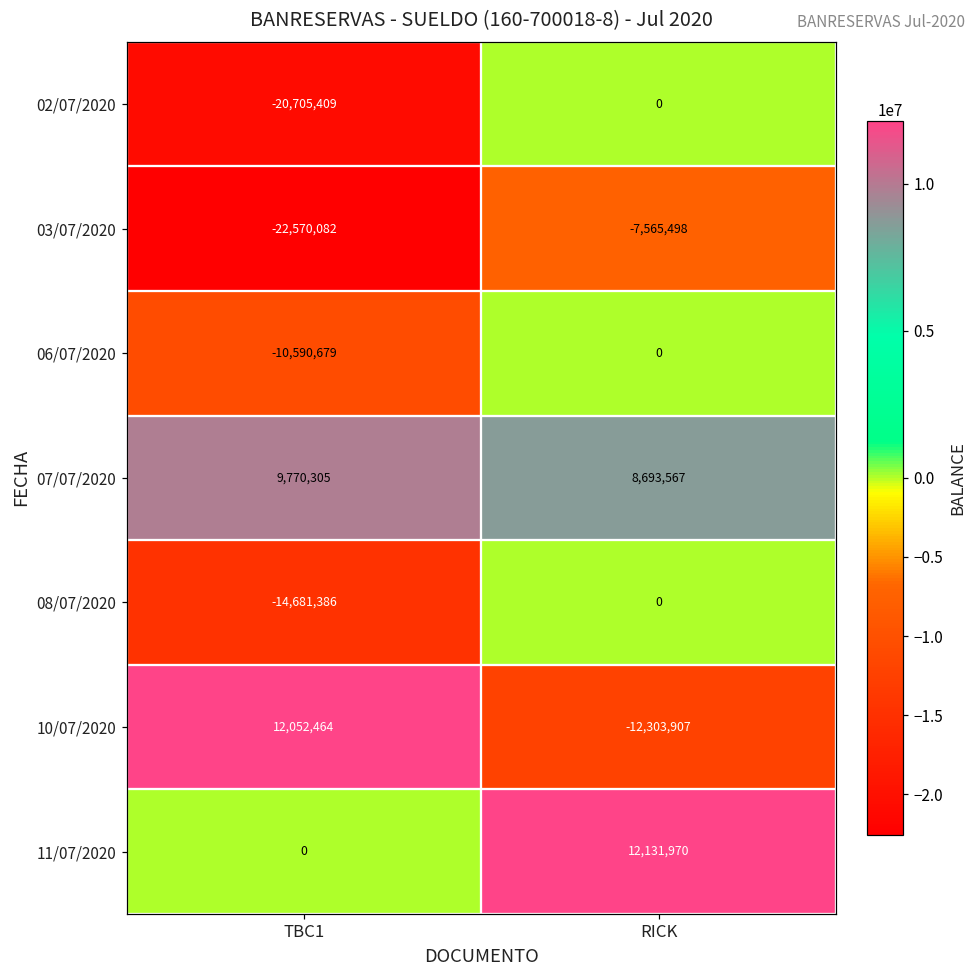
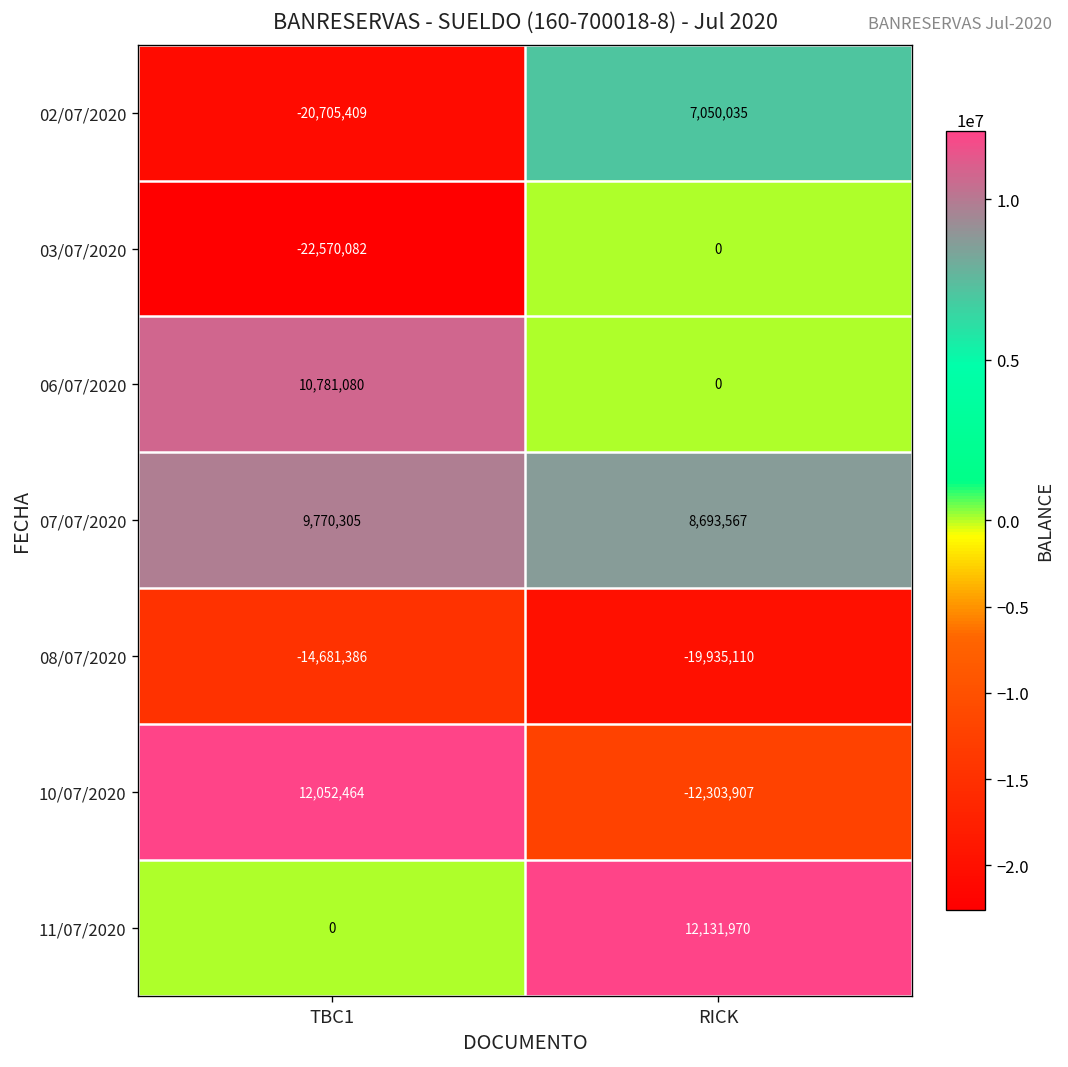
  {
    "02/07/2020": {
      "TBC1": "-20,705,409",
-     "RICK": "0"
+     "RICK": "7,050,035"
    },
    "03/07/2020": {
      "TBC1": "-22,570,082",
-     "RICK": "-7,565,498"
+     "RICK": "0"
    },
    "06/07/2020": {
-     "TBC1": "-10,590,679",
+     "TBC1": "10,781,080",
      "RICK": "0"
    },
    "07/07/2020": {
      "TBC1": "9,770,305",
      "RICK": "8,693,567"
    },
    "08/07/2020": {
      "TBC1": "-14,681,386",
-     "RICK": "0"
+     "RICK": "-19,935,110"
    },
    "10/07/2020": {
      "TBC1": "12,052,464",
      "RICK": "-12,303,907"
    },
    "11/07/2020": {
      "TBC1": "0",
      "RICK": "12,131,970"
    }
  }
